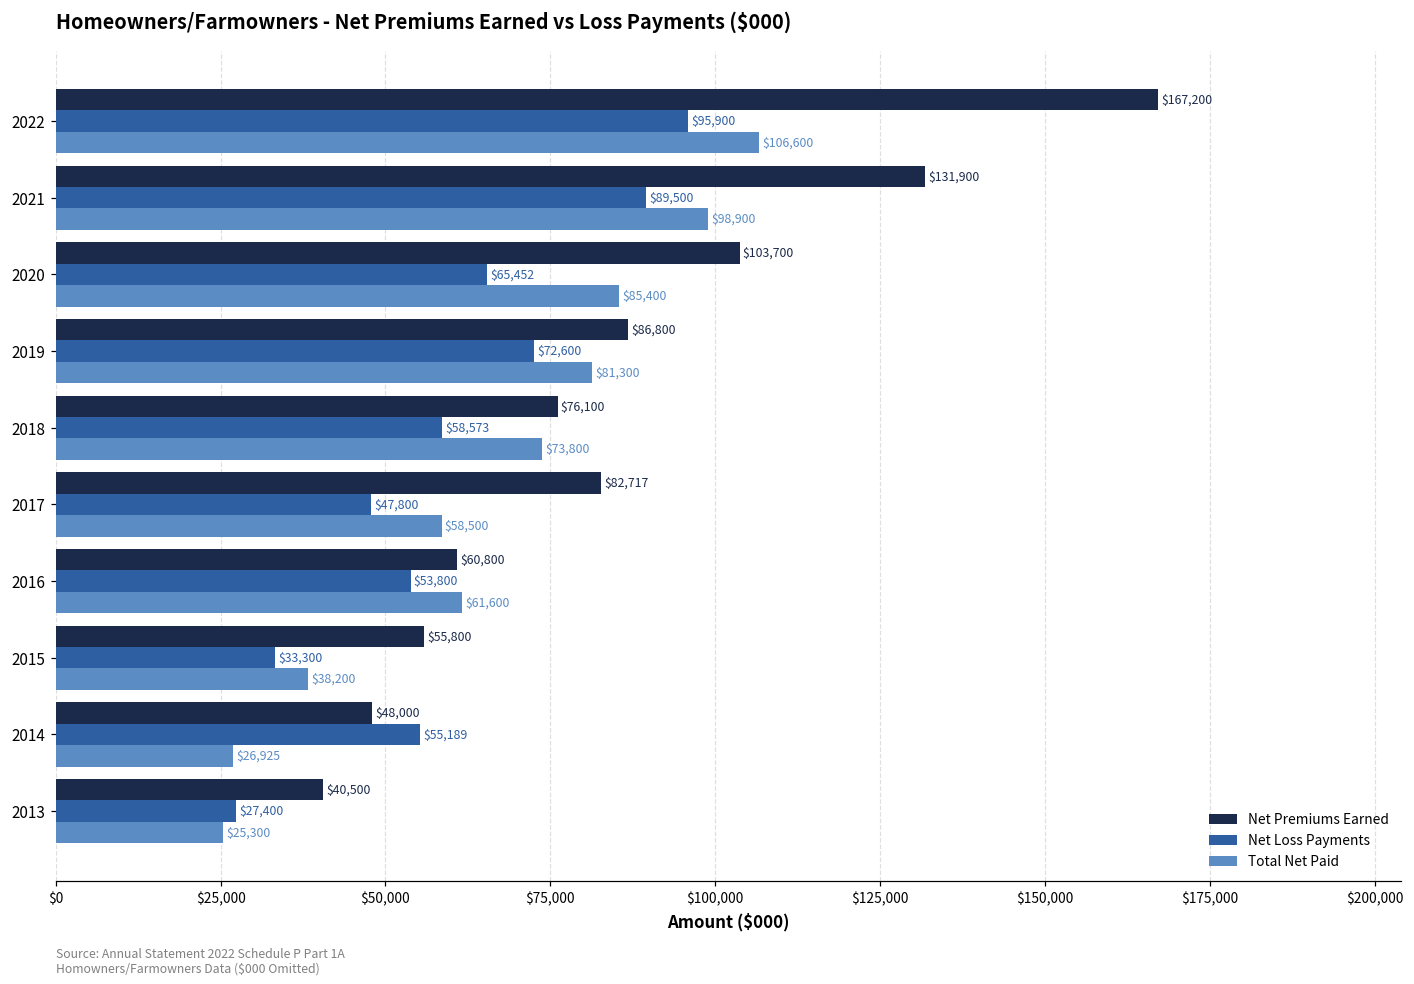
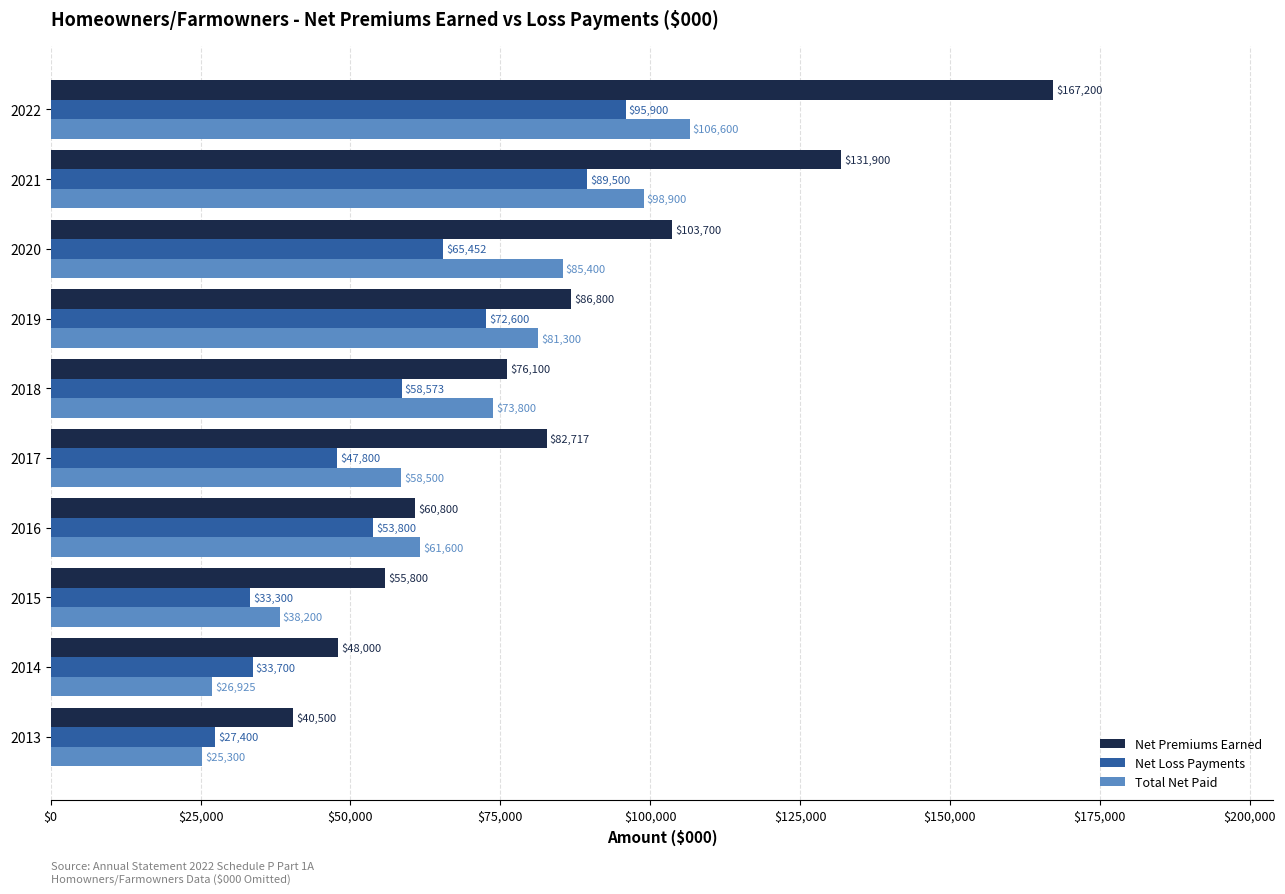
  {
    "Net Premiums Earned": {
      "2022": "$167,200",
      "2021": "$131,900",
      "2020": "$103,700",
      "2019": "$86,800",
      "2018": "$76,100",
      "2017": "$82,717",
      "2016": "$60,800",
      "2015": "$55,800",
      "2014": "$48,000",
      "2013": "$40,500"
    },
    "Net Loss Payments": {
      "2022": "$95,900",
      "2021": "$89,500",
      "2020": "$65,452",
      "2019": "$72,600",
      "2018": "$58,573",
      "2017": "$47,800",
      "2016": "$53,800",
      "2015": "$33,300",
-     "2014": "$55,189",
+     "2014": "$33,700",
      "2013": "$27,400"
    },
    "Total Net Paid": {
      "2022": "$106,600",
      "2021": "$98,900",
      "2020": "$85,400",
      "2019": "$81,300",
      "2018": "$73,800",
      "2017": "$58,500",
      "2016": "$61,600",
      "2015": "$38,200",
      "2014": "$26,925",
      "2013": "$25,300"
    }
  }
